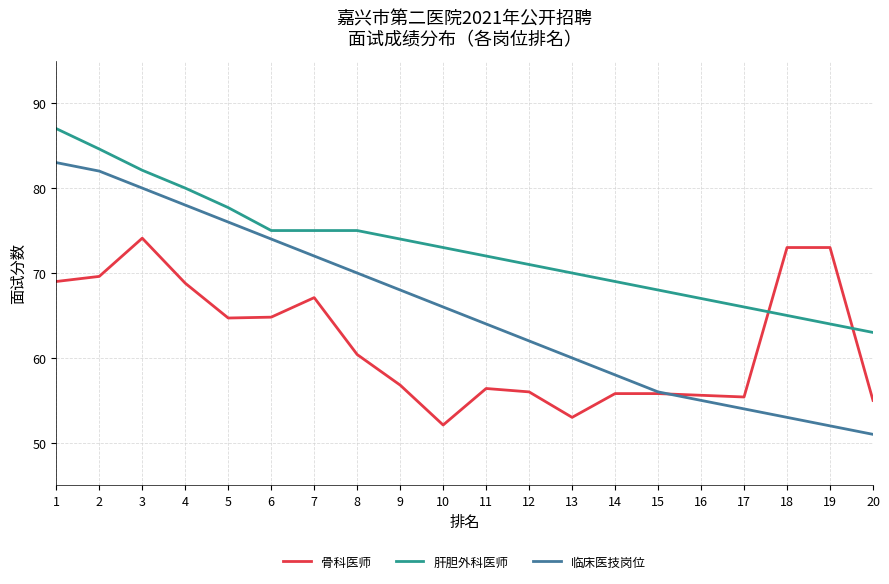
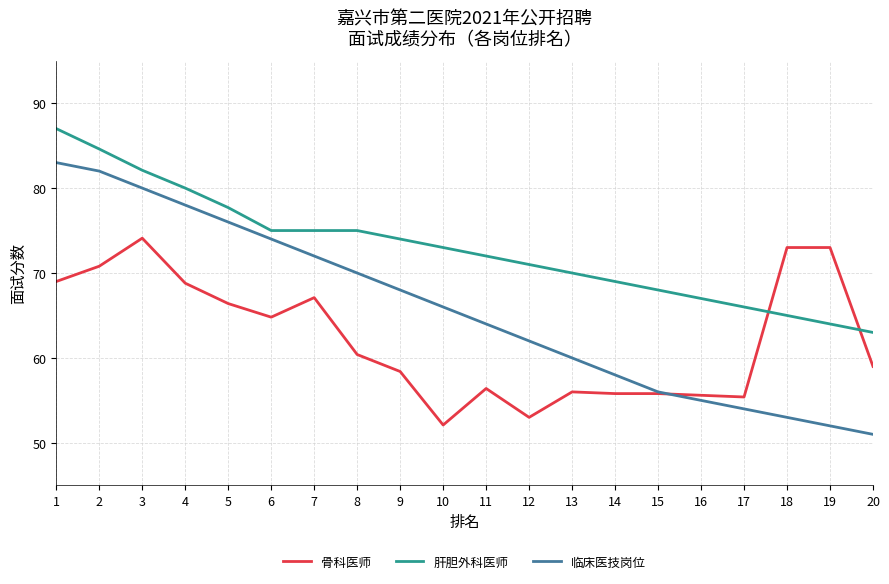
  {
    "骨科医师": {
      "1": 69,
-     "2": 70,
+     "2": 71,
      "3": 74,
      "4": 69,
-     "5": 65,
+     "5": 66,
      "6": 65,
      "7": 67,
      "8": 60,
-     "9": 57,
+     "9": 58,
      "10": 52,
      "11": 56,
-     "12": 56,
-     "13": 53,
+     "12": 53,
+     "13": 56,
      "14": 56,
      "16": 56,
      "17": 55,
      "18": 73,
      "19": 73,
-     "20": 55
+     "20": 59
    }
  }
